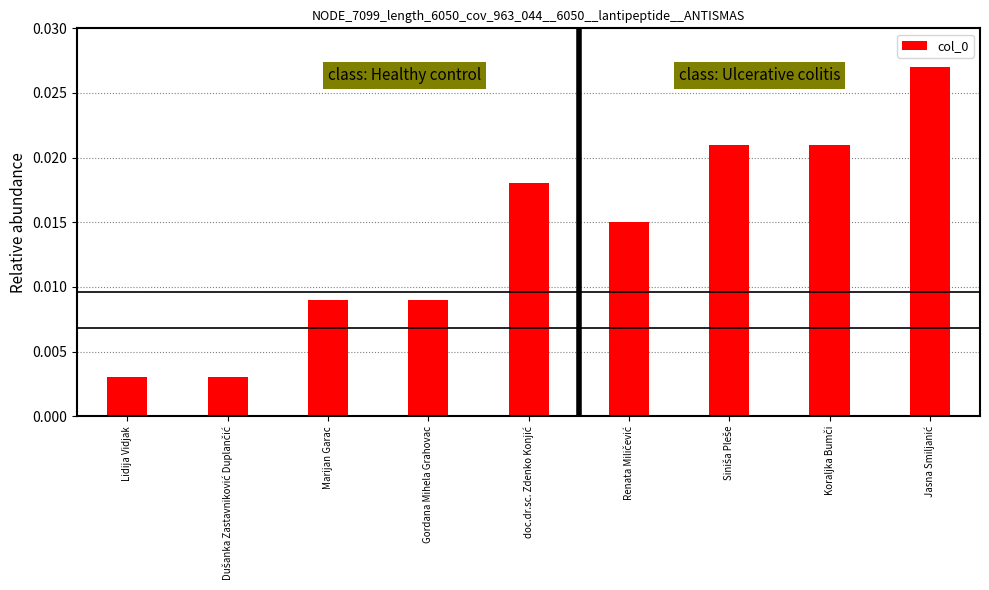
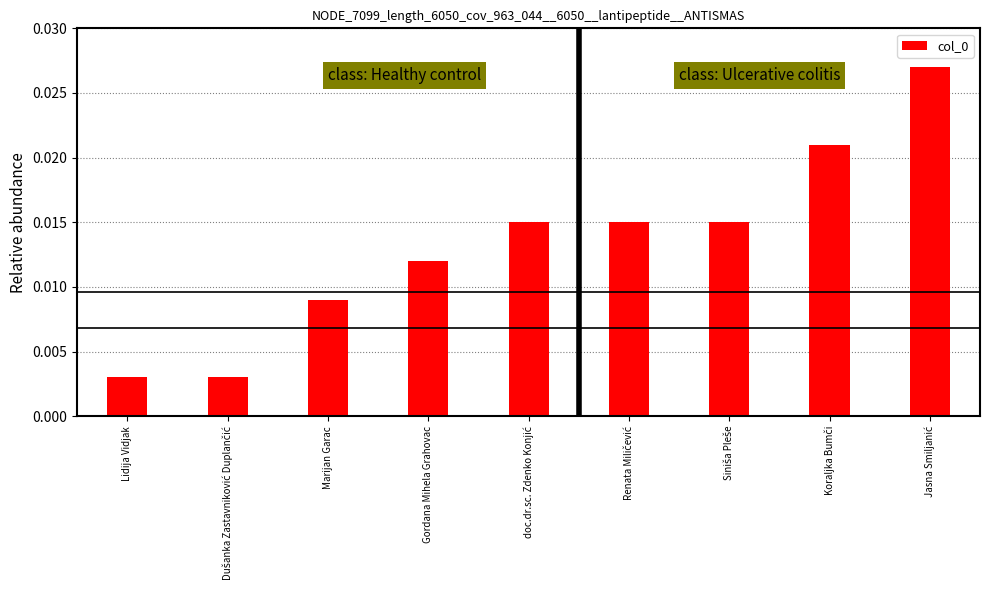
  {
    "Lidija Vidjak": 0.0030,
    "Dušanka Zastavniković Duplančić": 0.0030,
    "Marijan Garac": 0.0090,
-   "Gordana Mihela Grahovac": 0.0090,
-   "doc.dr.sc. Zdenko Konjić": 0.0180,
+   "Gordana Mihela Grahovac": 0.0120,
+   "doc.dr.sc. Zdenko Konjić": 0.0150,
    "Renata Miličević": 0.0150,
-   "Siniša Pleše": 0.0210,
+   "Siniša Pleše": 0.0150,
    "Koraljka Bumči": 0.0210,
    "Jasna Smiljanić": 0.0270
  }
